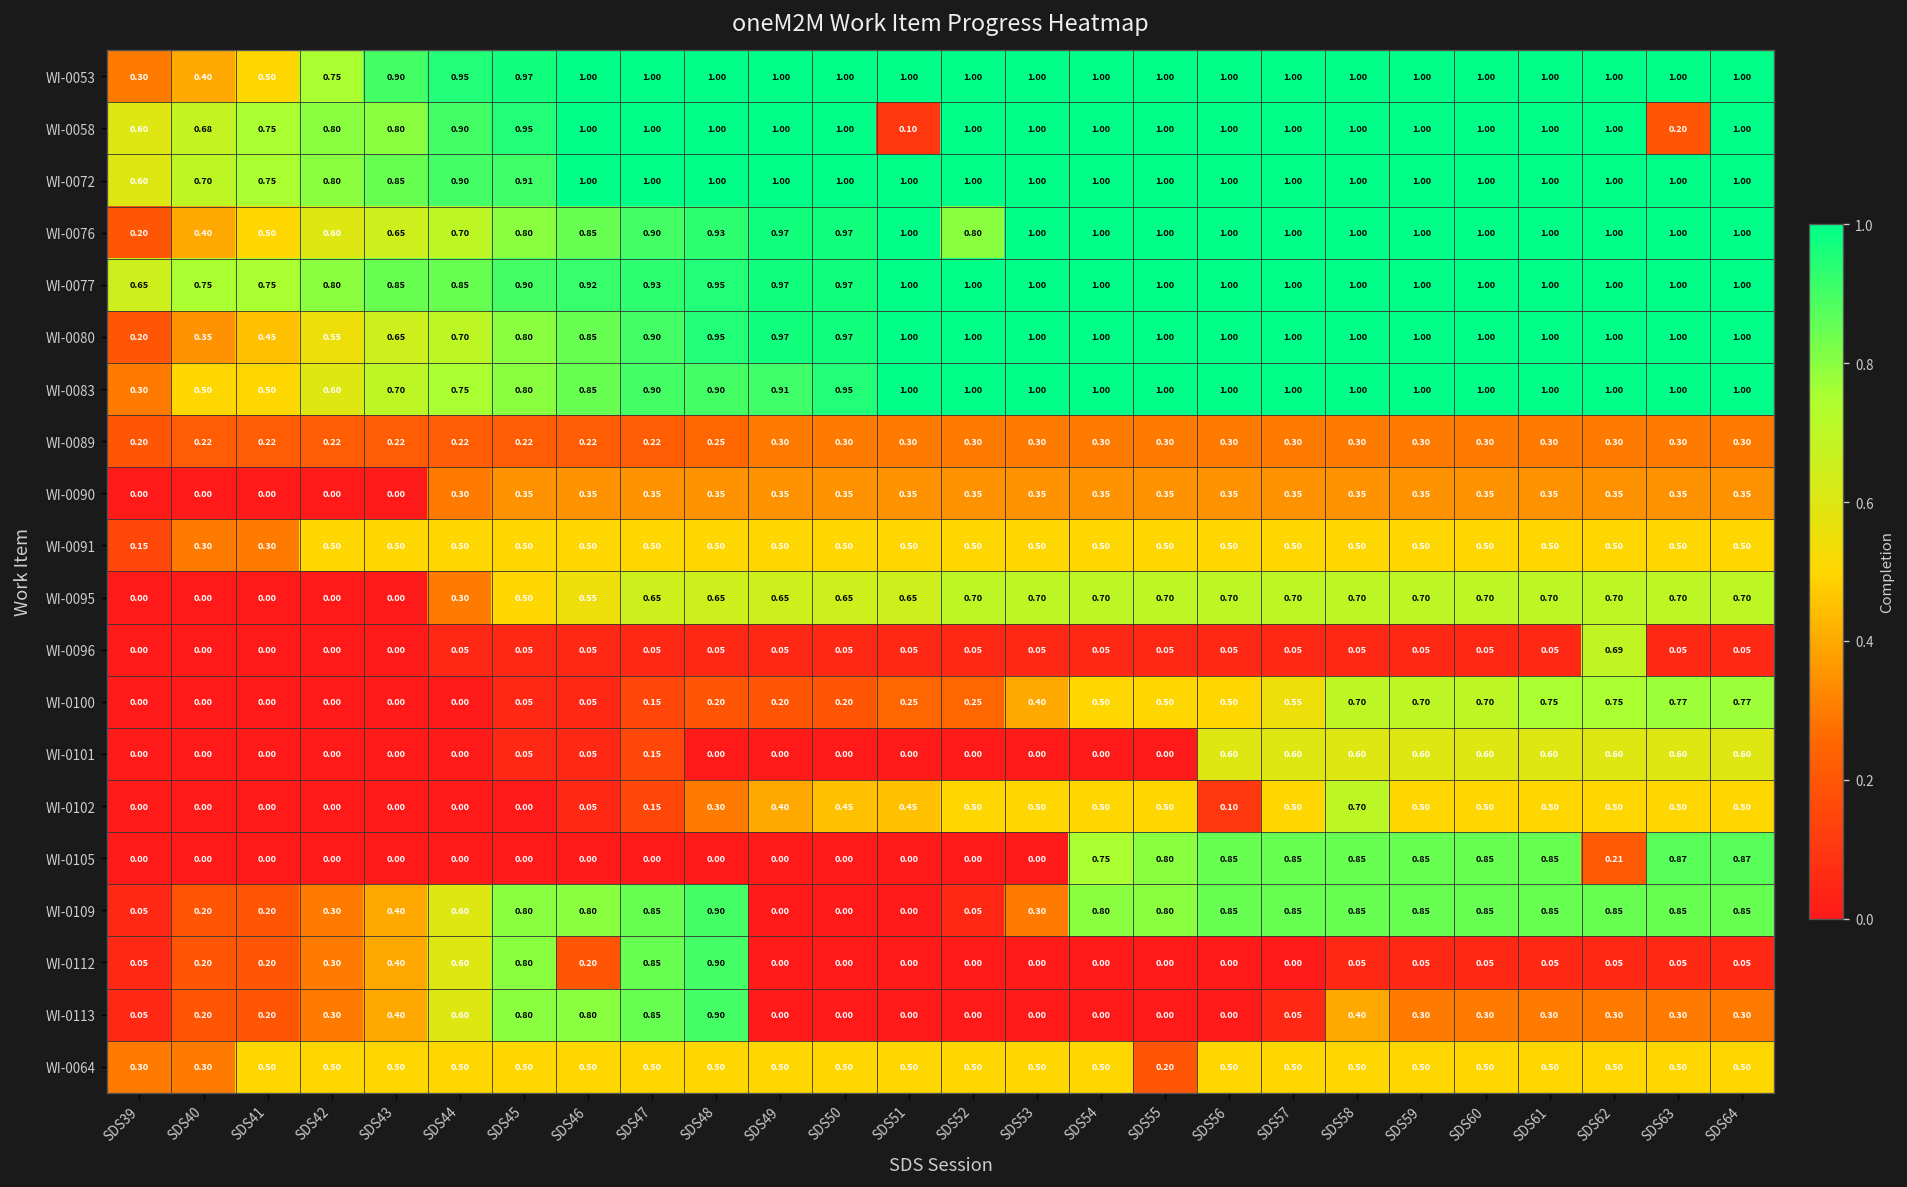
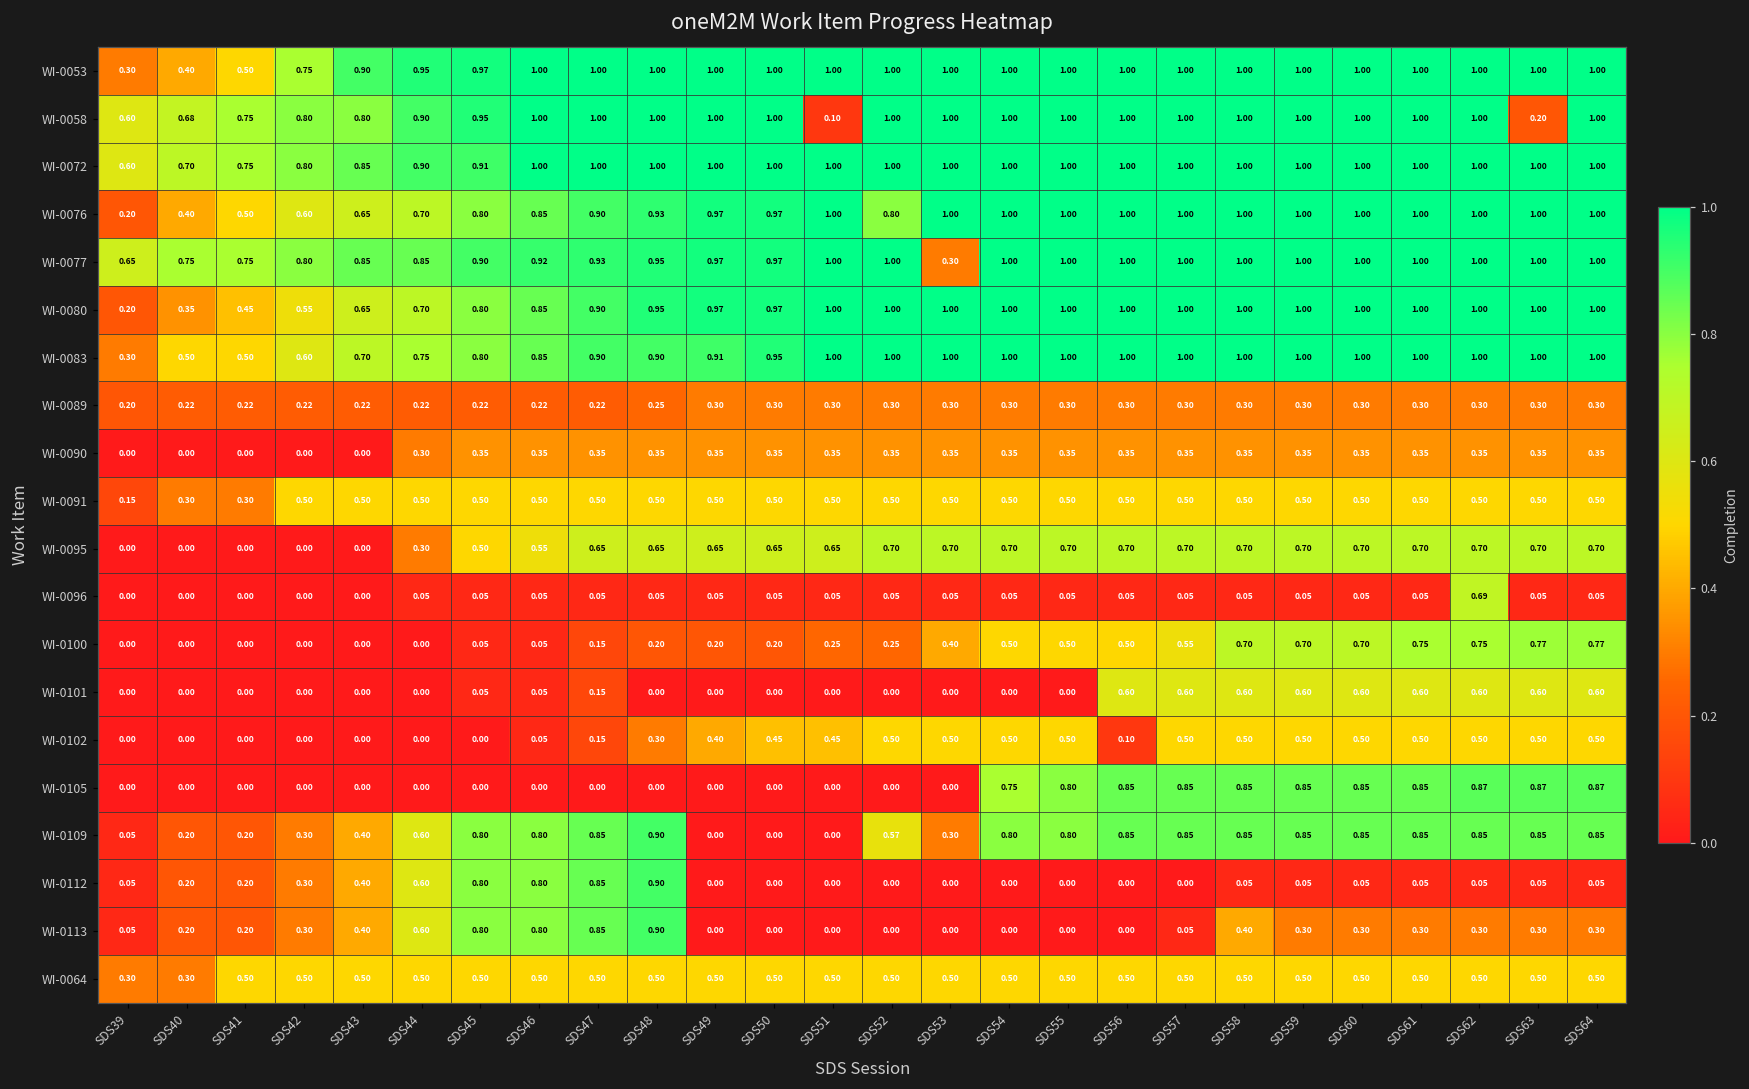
  {
    "WI-0077": {
      "SDS39": 0.65,
      "SDS40": 0.75,
      "SDS41": 0.75,
      "SDS42": 0.80,
      "SDS43": 0.85,
      "SDS44": 0.85,
      "SDS45": 0.90,
      "SDS46": 0.92,
      "SDS47": 0.93,
      "SDS48": 0.95,
      "SDS49": 0.97,
      "SDS50": 0.97,
      "SDS51": 1.00,
      "SDS52": 1.00,
-     "SDS53": 1.00,
+     "SDS53": 0.30,
      "SDS54": 1.00,
      "SDS55": 1.00,
      "SDS56": 1.00,
      "SDS57": 1.00,
      "SDS58": 1.00,
      "SDS59": 1.00,
      "SDS60": 1.00,
      "SDS61": 1.00,
      "SDS62": 1.00,
      "SDS63": 1.00,
      "SDS64": 1.00
    },
    "WI-0102": {
      "SDS39": 0.00,
      "SDS40": 0.00,
      "SDS41": 0.00,
      "SDS42": 0.00,
      "SDS43": 0.00,
      "SDS44": 0.00,
      "SDS45": 0.00,
      "SDS46": 0.05,
      "SDS47": 0.15,
      "SDS48": 0.30,
      "SDS49": 0.40,
      "SDS50": 0.45,
      "SDS51": 0.45,
      "SDS52": 0.50,
      "SDS53": 0.50,
      "SDS54": 0.50,
      "SDS55": 0.50,
      "SDS56": 0.10,
      "SDS57": 0.50,
-     "SDS58": 0.70,
+     "SDS58": 0.50,
      "SDS59": 0.50,
      "SDS60": 0.50,
      "SDS61": 0.50,
      "SDS62": 0.50,
      "SDS63": 0.50,
      "SDS64": 0.50
    },
    "WI-0105": {
      "SDS39": 0.00,
      "SDS40": 0.00,
      "SDS41": 0.00,
      "SDS42": 0.00,
      "SDS43": 0.00,
      "SDS44": 0.00,
      "SDS45": 0.00,
      "SDS46": 0.00,
      "SDS47": 0.00,
      "SDS48": 0.00,
      "SDS49": 0.00,
      "SDS50": 0.00,
      "SDS51": 0.00,
      "SDS52": 0.00,
      "SDS53": 0.00,
      "SDS54": 0.75,
      "SDS55": 0.80,
      "SDS56": 0.85,
      "SDS57": 0.85,
      "SDS58": 0.85,
      "SDS59": 0.85,
      "SDS60": 0.85,
      "SDS61": 0.85,
-     "SDS62": 0.21,
+     "SDS62": 0.87,
      "SDS63": 0.87,
      "SDS64": 0.87
    },
    "WI-0109": {
      "SDS39": 0.05,
      "SDS40": 0.20,
      "SDS41": 0.20,
      "SDS42": 0.30,
      "SDS43": 0.40,
      "SDS44": 0.60,
      "SDS45": 0.80,
      "SDS46": 0.80,
      "SDS47": 0.85,
      "SDS48": 0.90,
      "SDS49": 0.00,
      "SDS50": 0.00,
      "SDS51": 0.00,
-     "SDS52": 0.05,
+     "SDS52": 0.57,
      "SDS53": 0.30,
      "SDS54": 0.80,
      "SDS55": 0.80,
      "SDS56": 0.85,
      "SDS57": 0.85,
      "SDS58": 0.85,
      "SDS59": 0.85,
      "SDS60": 0.85,
      "SDS61": 0.85,
      "SDS62": 0.85,
      "SDS63": 0.85,
      "SDS64": 0.85
    },
    "WI-0112": {
      "SDS39": 0.05,
      "SDS40": 0.20,
      "SDS41": 0.20,
      "SDS42": 0.30,
      "SDS43": 0.40,
      "SDS44": 0.60,
      "SDS45": 0.80,
-     "SDS46": 0.20,
+     "SDS46": 0.80,
      "SDS47": 0.85,
      "SDS48": 0.90,
      "SDS49": 0.00,
      "SDS50": 0.00,
      "SDS51": 0.00,
      "SDS52": 0.00,
      "SDS53": 0.00,
      "SDS54": 0.00,
      "SDS55": 0.00,
      "SDS56": 0.00,
      "SDS57": 0.00,
      "SDS58": 0.05,
      "SDS59": 0.05,
      "SDS60": 0.05,
      "SDS61": 0.05,
      "SDS62": 0.05,
      "SDS63": 0.05,
      "SDS64": 0.05
    },
    "WI-0064": {
      "SDS39": 0.30,
      "SDS40": 0.30,
      "SDS41": 0.50,
      "SDS42": 0.50,
      "SDS43": 0.50,
      "SDS44": 0.50,
      "SDS45": 0.50,
      "SDS46": 0.50,
      "SDS47": 0.50,
      "SDS48": 0.50,
      "SDS49": 0.50,
      "SDS50": 0.50,
      "SDS51": 0.50,
      "SDS52": 0.50,
      "SDS53": 0.50,
      "SDS54": 0.50,
-     "SDS55": 0.20,
+     "SDS55": 0.50,
      "SDS56": 0.50,
      "SDS57": 0.50,
      "SDS58": 0.50,
      "SDS59": 0.50,
      "SDS60": 0.50,
      "SDS61": 0.50,
      "SDS62": 0.50,
      "SDS63": 0.50,
      "SDS64": 0.50
    }
  }
